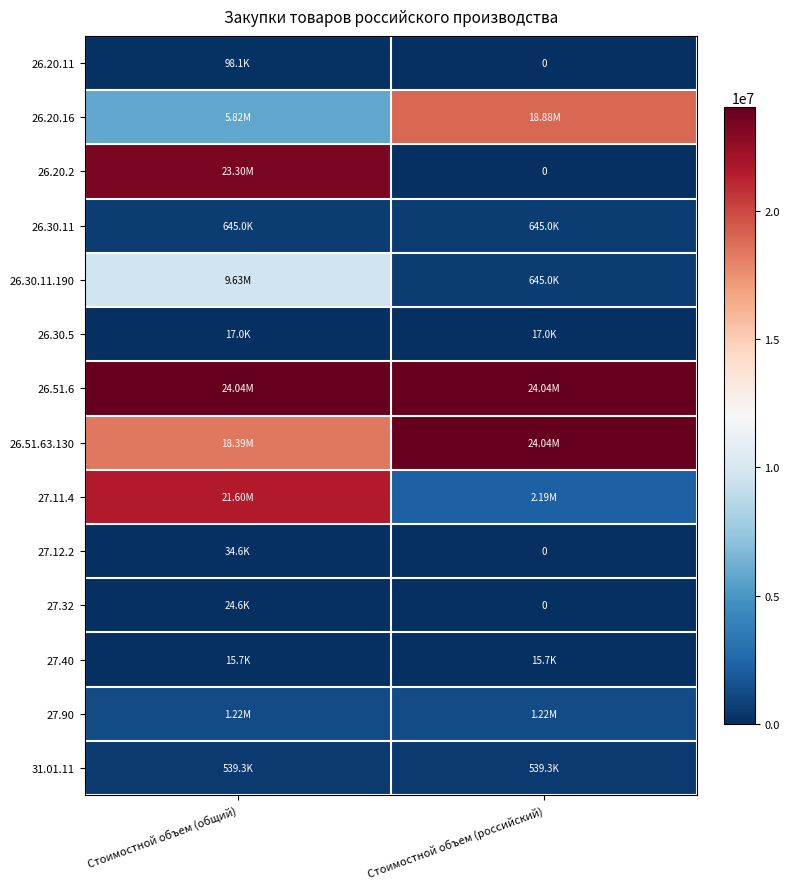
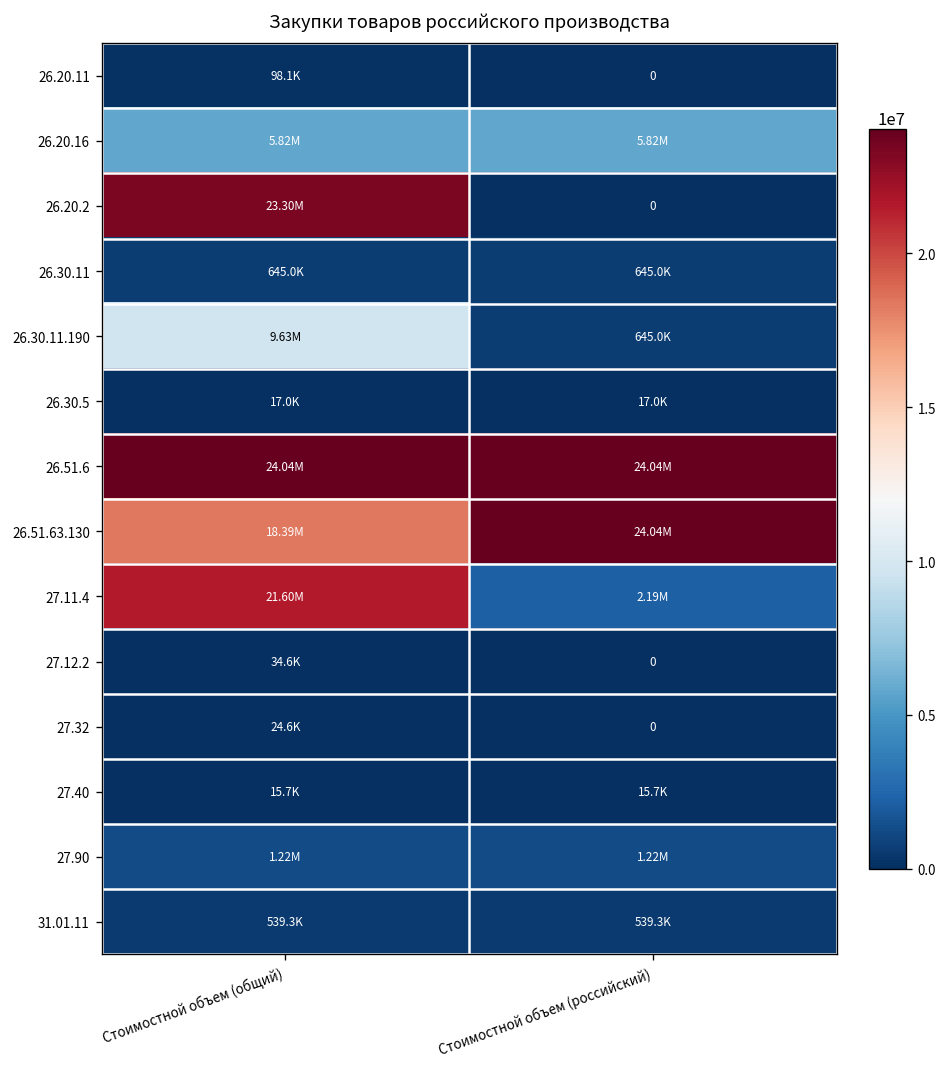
  {
    "26.20.11": {
      "Стоимостной объем (общий)": "98.1K",
      "Стоимостной объем (российский)": "0"
    },
    "26.20.16": {
      "Стоимостной объем (общий)": "5.82M",
-     "Стоимостной объем (российский)": "18.88M"
+     "Стоимостной объем (российский)": "5.82M"
    },
    "26.20.2": {
      "Стоимостной объем (общий)": "23.30M",
      "Стоимостной объем (российский)": "0"
    },
    "26.30.11": {
      "Стоимостной объем (общий)": "645.0K",
      "Стоимостной объем (российский)": "645.0K"
    },
    "26.30.11.190": {
      "Стоимостной объем (общий)": "9.63M",
      "Стоимостной объем (российский)": "645.0K"
    },
    "26.30.5": {
      "Стоимостной объем (общий)": "17.0K",
      "Стоимостной объем (российский)": "17.0K"
    },
    "26.51.6": {
      "Стоимостной объем (общий)": "24.04M",
      "Стоимостной объем (российский)": "24.04M"
    },
    "26.51.63.130": {
      "Стоимостной объем (общий)": "18.39M",
      "Стоимостной объем (российский)": "24.04M"
    },
    "27.11.4": {
      "Стоимостной объем (общий)": "21.60M",
      "Стоимостной объем (российский)": "2.19M"
    },
    "27.12.2": {
      "Стоимостной объем (общий)": "34.6K",
      "Стоимостной объем (российский)": "0"
    },
    "27.32": {
      "Стоимостной объем (общий)": "24.6K",
      "Стоимостной объем (российский)": "0"
    },
    "27.40": {
      "Стоимостной объем (общий)": "15.7K",
      "Стоимостной объем (российский)": "15.7K"
    },
    "27.90": {
      "Стоимостной объем (общий)": "1.22M",
      "Стоимостной объем (российский)": "1.22M"
    },
    "31.01.11": {
      "Стоимостной объем (общий)": "539.3K",
      "Стоимостной объем (российский)": "539.3K"
    }
  }
